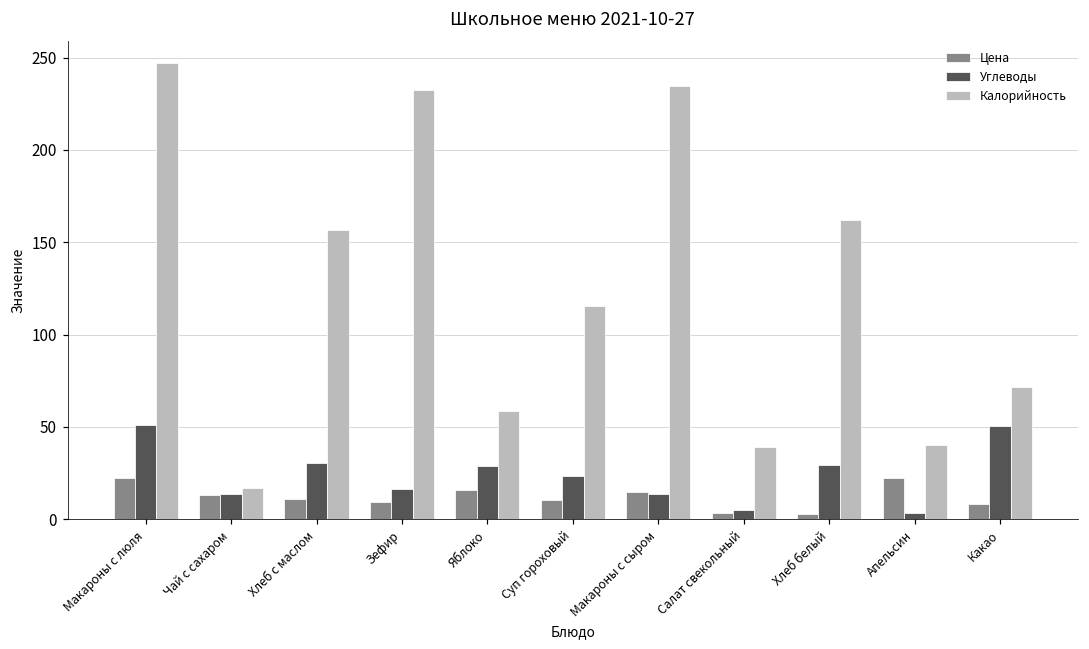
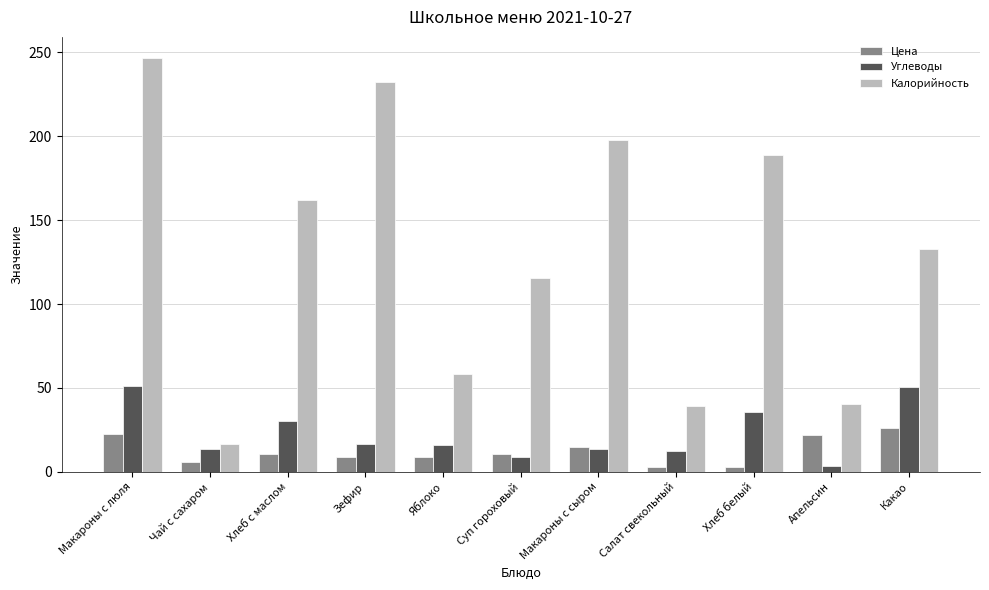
  {
    "Цена": {
      "Макароны с люля": 22,
-     "Чай с сахаром": 13,
+     "Чай с сахаром": 6,
      "Хлеб с маслом": 11,
      "Зефир": 9,
-     "Яблоко": 16,
+     "Яблоко": 9,
      "Суп гороховый": 10,
      "Макароны с сыром": 15,
      "Салат свекольный": 3,
      "Хлеб белый": 3,
      "Апельсин": 22,
-     "Какао": 8
+     "Какао": 26
    },
    "Углеводы": {
      "Макароны с люля": 51,
      "Чай с сахаром": 13,
      "Хлеб с маслом": 30,
      "Зефир": 17,
-     "Яблоко": 29,
-     "Суп гороховый": 23,
+     "Яблоко": 16,
+     "Суп гороховый": 9,
      "Макароны с сыром": 14,
-     "Салат свекольный": 5,
-     "Хлеб белый": 29,
+     "Салат свекольный": 13,
+     "Хлеб белый": 36,
      "Апельсин": 4,
      "Какао": 51
    },
    "Калорийность": {
      "Макароны с люля": 247,
      "Чай с сахаром": 17,
-     "Хлеб с маслом": 157,
+     "Хлеб с маслом": 162,
      "Зефир": 233,
      "Яблоко": 59,
      "Суп гороховый": 116,
-     "Макароны с сыром": 234,
+     "Макароны с сыром": 198,
      "Салат свекольный": 39,
-     "Хлеб белый": 162,
+     "Хлеб белый": 189,
      "Апельсин": 40,
-     "Какао": 72
+     "Какао": 133
    }
  }
